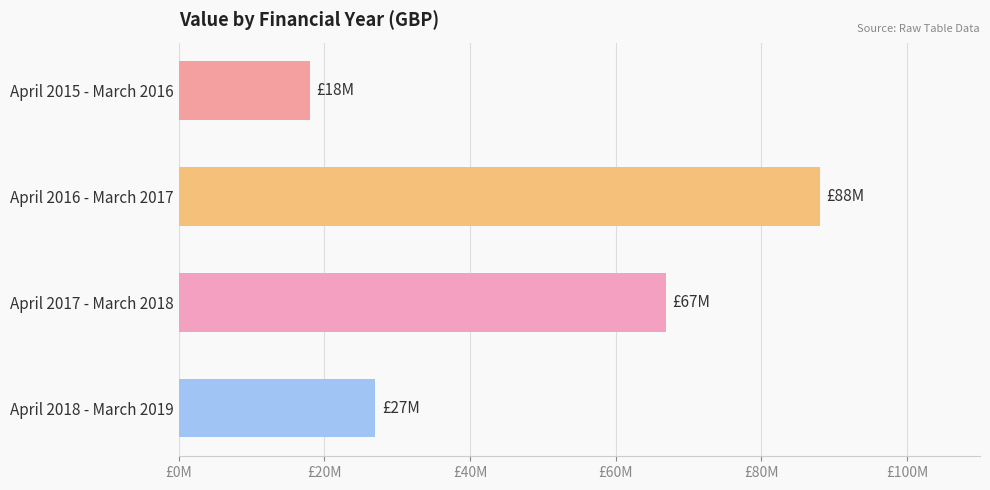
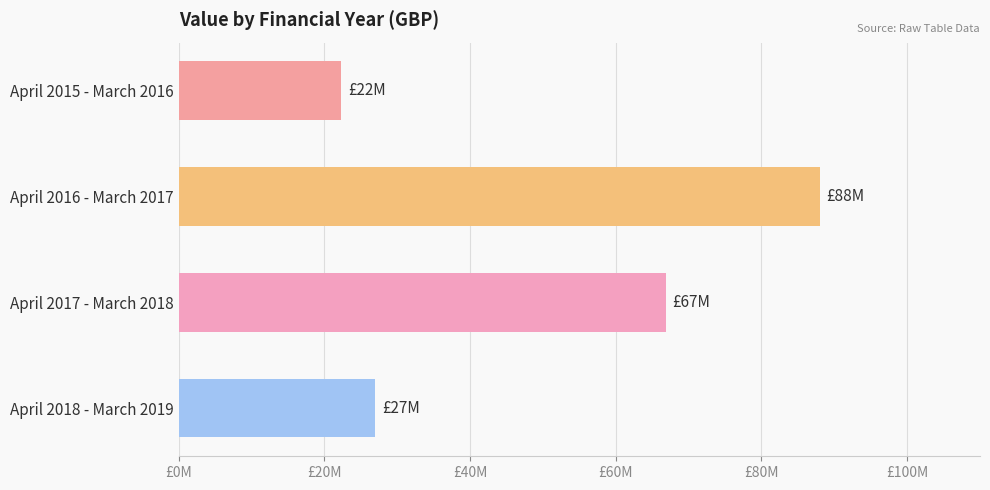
  {
-   "April 2015 - March 2016": "£18M",
+   "April 2015 - March 2016": "£22M",
    "April 2016 - March 2017": "£88M",
    "April 2017 - March 2018": "£67M",
    "April 2018 - March 2019": "£27M"
  }
